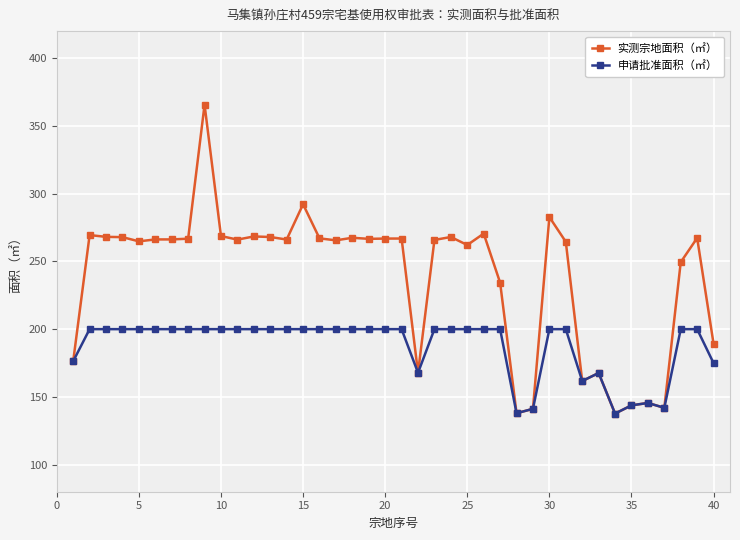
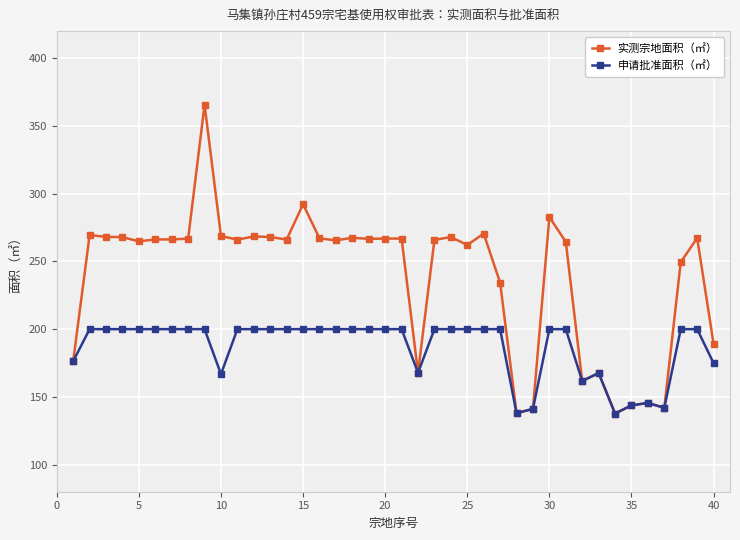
  {
    "实测宗地面积（㎡）": {
      "5": 265,
      "10": 269,
      "15": 292,
      "20": 267,
      "25": 262,
      "30": 283,
      "40": 189
    },
    "申请批准面积（㎡）": {
      "5": 200,
-     "10": 200,
+     "10": 167,
      "15": 200,
      "20": 200,
      "25": 200,
      "30": 200,
      "40": 175
    }
  }
